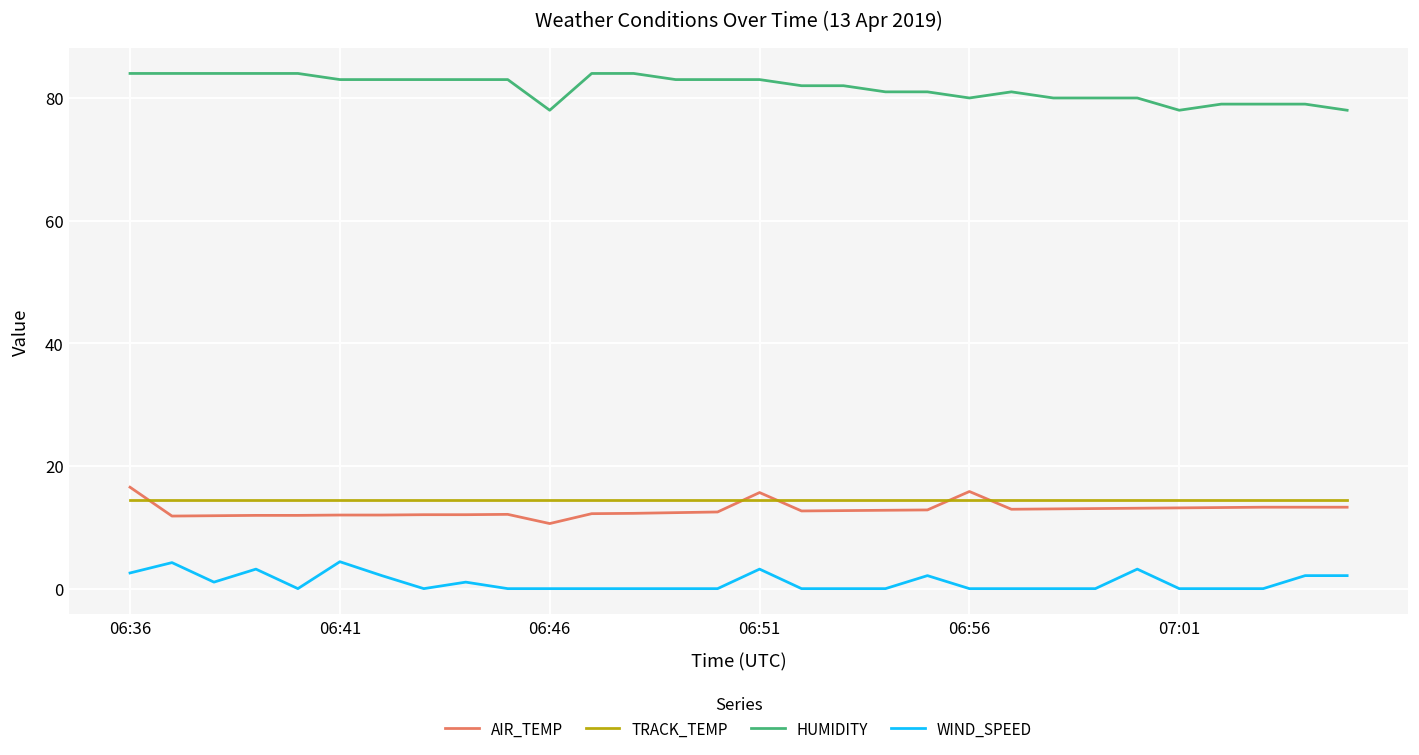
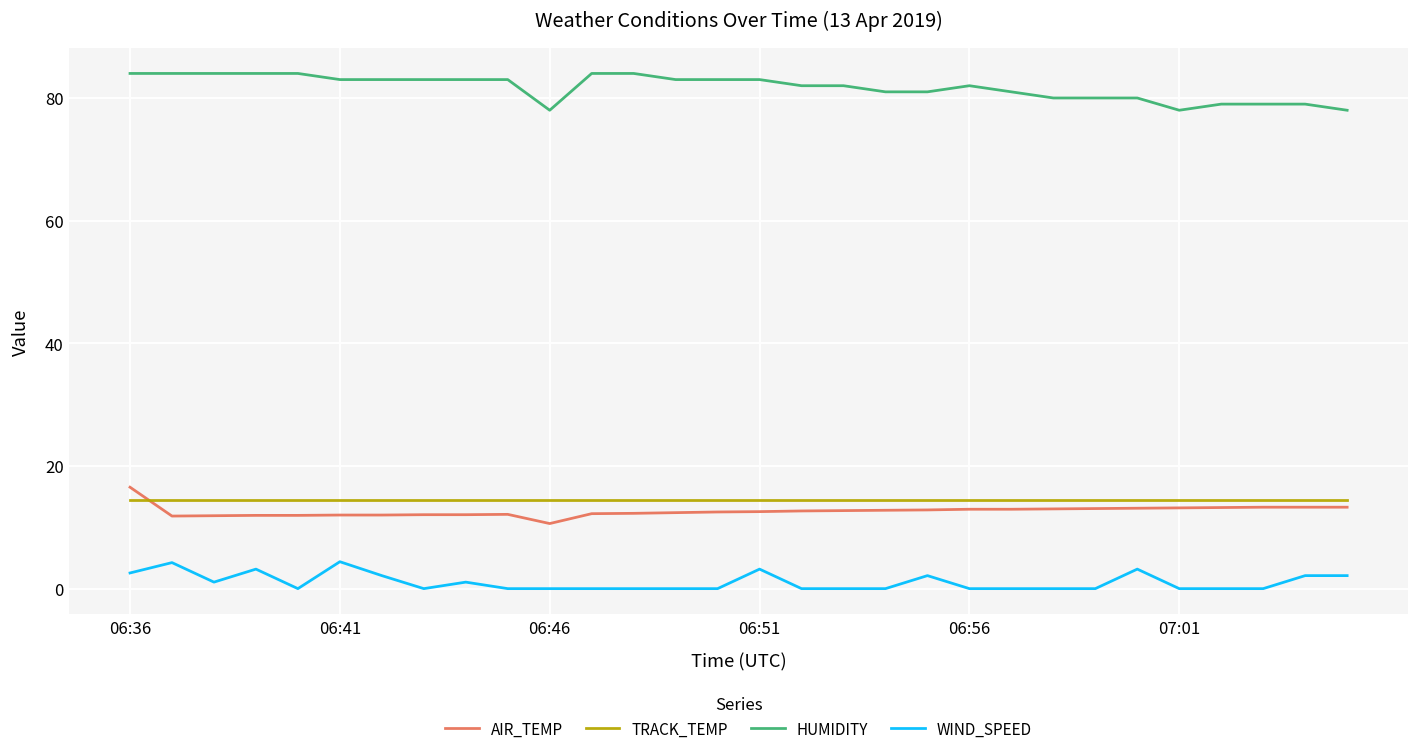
  {
    "AIR_TEMP": {
      "06:36": 17,
      "06:41": 12,
      "06:46": 11,
-     "06:51": 16,
-     "06:56": 16,
+     "06:51": 13,
+     "06:56": 13,
      "07:01": 13
    },
    "TRACK_TEMP": {
      "06:36": 14,
      "06:41": 14,
      "06:46": 14,
      "06:51": 14,
      "06:56": 14,
      "07:01": 14
    },
    "HUMIDITY": {
      "06:36": 84,
      "06:41": 83,
      "06:46": 78,
      "06:51": 83,
-     "06:56": 80,
+     "06:56": 82,
      "07:01": 78
    },
    "WIND_SPEED": {
      "06:36": 3,
      "06:41": 4,
      "06:46": 0,
      "06:51": 3,
      "06:56": 0,
      "07:01": 0
    }
  }
